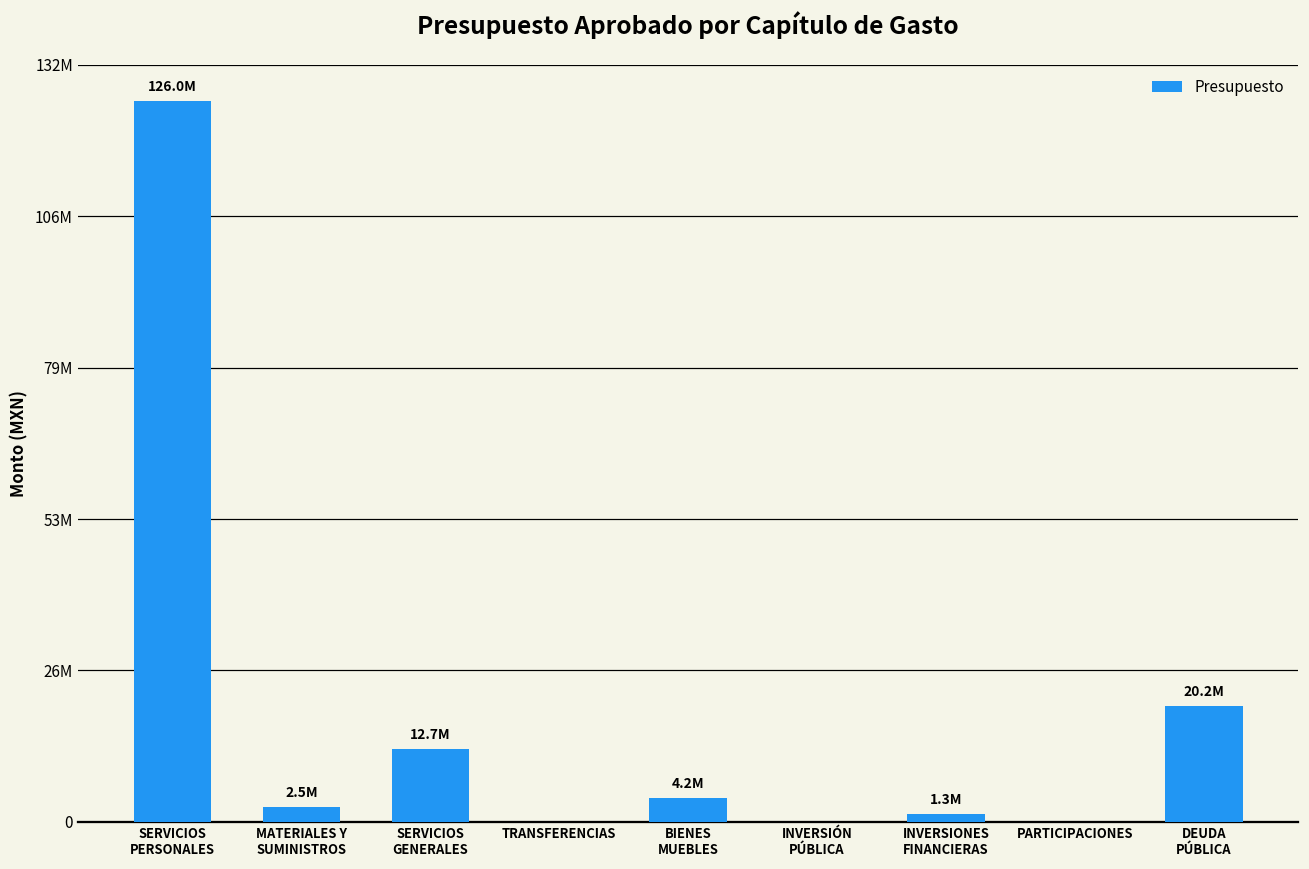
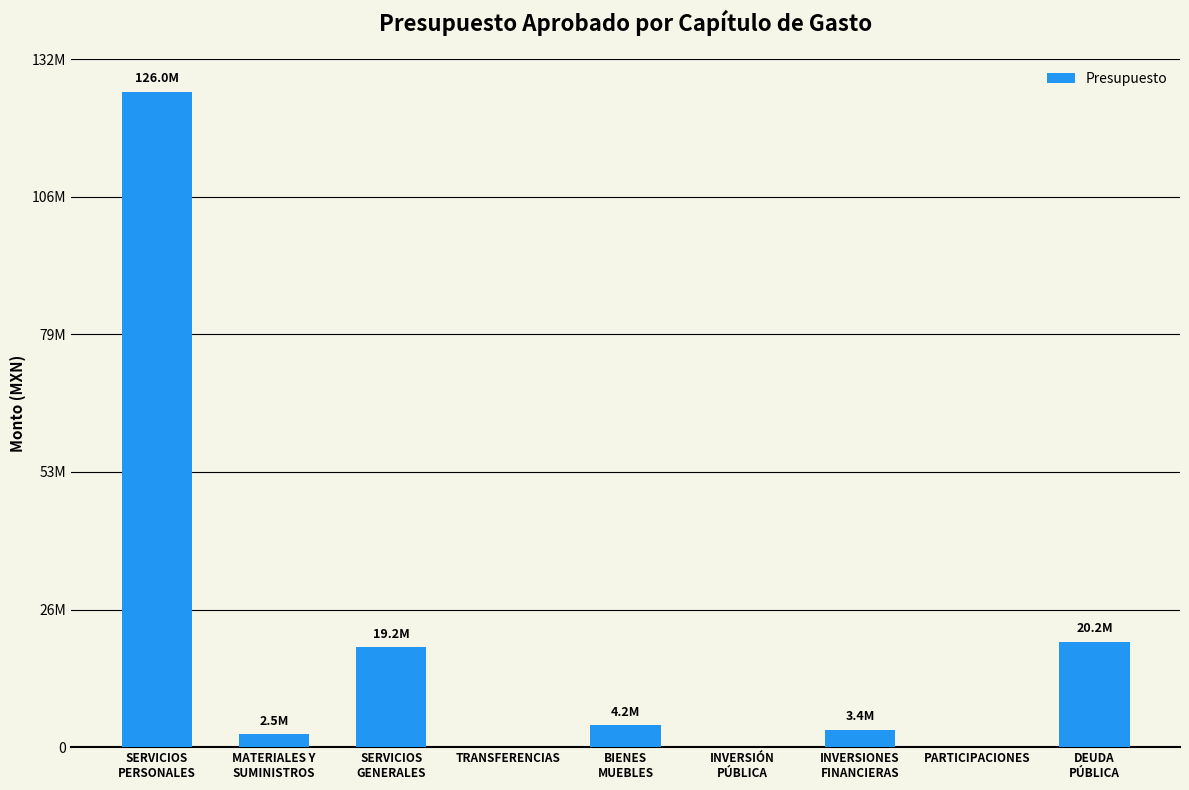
  {
    "SERVICIOS PERSONALES": "126.0M",
    "MATERIALES Y SUMINISTROS": "2.5M",
-   "SERVICIOS GENERALES": "12.7M",
+   "SERVICIOS GENERALES": "19.2M",
    "BIENES MUEBLES": "4.2M",
-   "INVERSIONES FINANCIERAS": "1.3M",
+   "INVERSIONES FINANCIERAS": "3.4M",
    "DEUDA PÚBLICA": "20.2M"
  }
